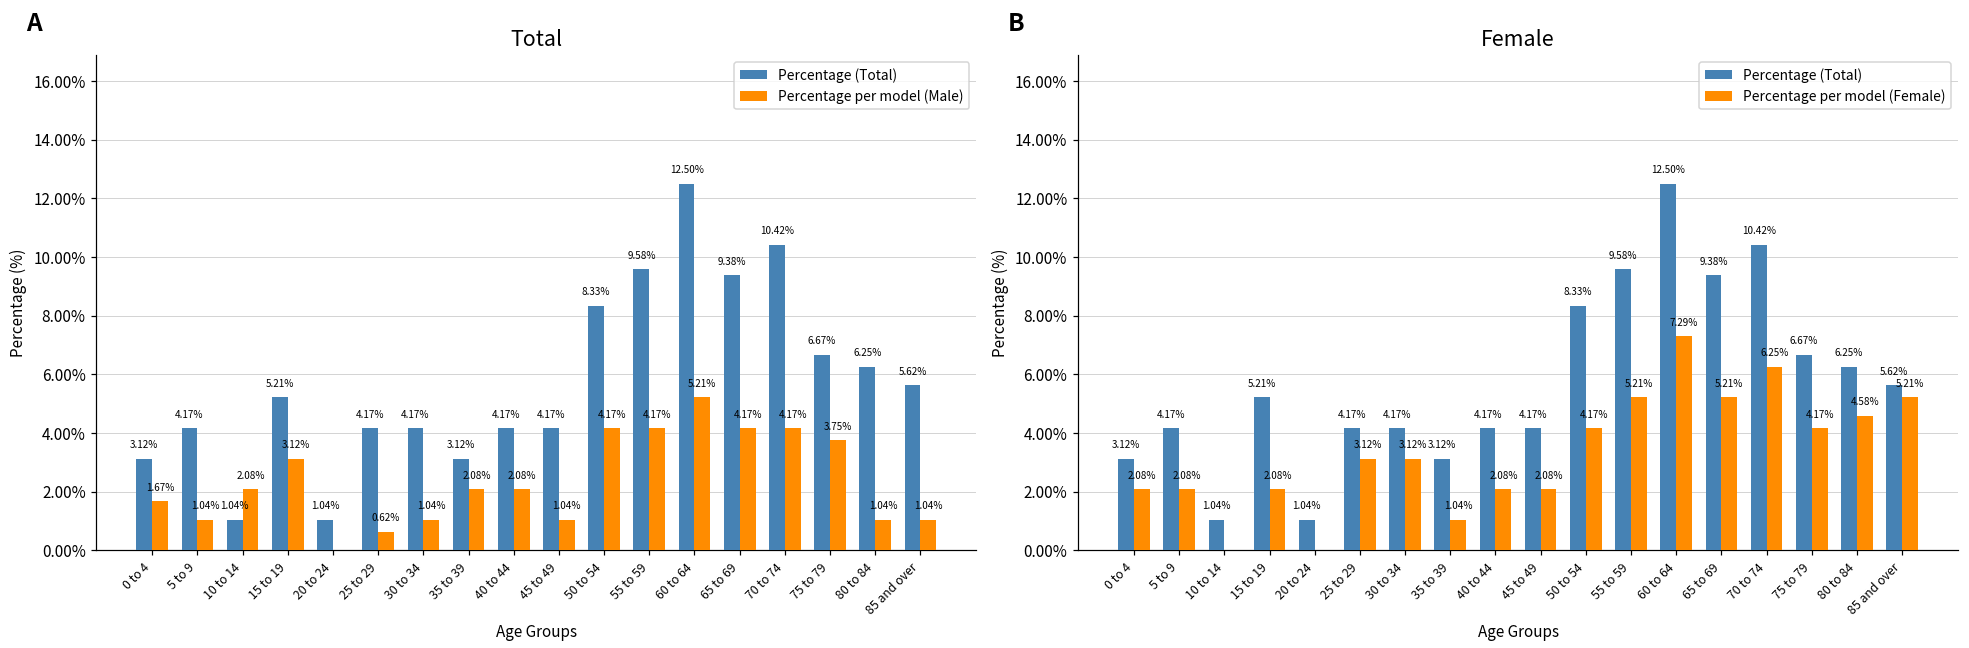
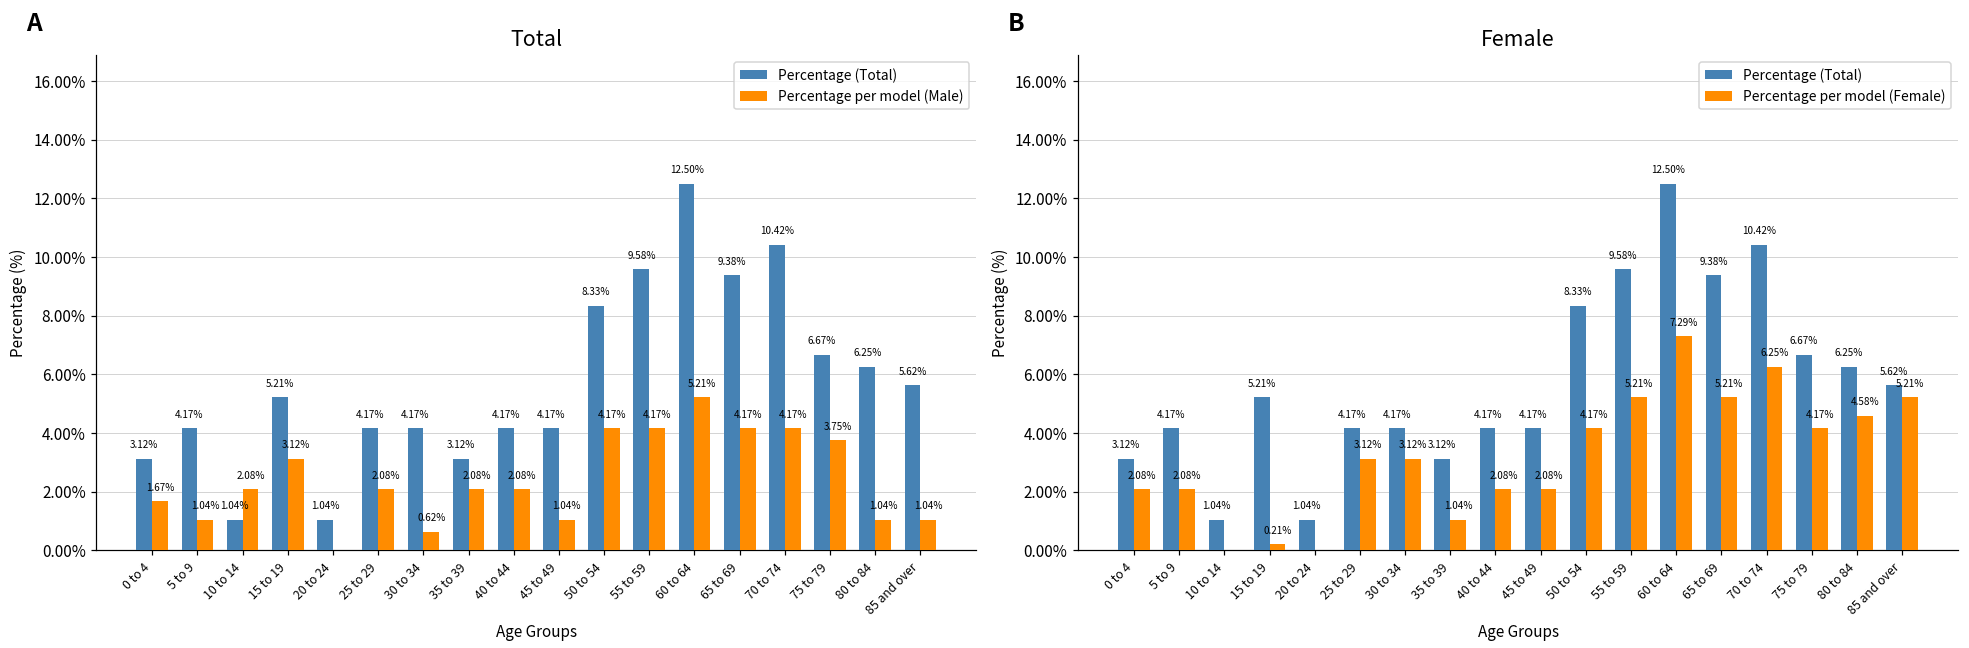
  {
    "Total": {
      "Percentage (Total)": {
        "0 to 4": "3.12%",
        "5 to 9": "4.17%",
        "10 to 14": "1.04%",
        "15 to 19": "5.21%",
        "20 to 24": "1.04%",
        "25 to 29": "4.17%",
        "30 to 34": "4.17%",
        "35 to 39": "3.12%",
        "40 to 44": "4.17%",
        "45 to 49": "4.17%",
        "50 to 54": "8.33%",
        "55 to 59": "9.58%",
        "60 to 64": "12.50%",
        "65 to 69": "9.38%",
        "70 to 74": "10.42%",
        "75 to 79": "6.67%",
        "80 to 84": "6.25%",
        "85 and over": "5.62%"
      },
      "Percentage per model (Male)": {
        "0 to 4": "1.67%",
        "5 to 9": "1.04%",
        "10 to 14": "2.08%",
        "15 to 19": "3.12%",
-       "25 to 29": "0.62%",
-       "30 to 34": "1.04%",
+       "25 to 29": "2.08%",
+       "30 to 34": "0.62%",
        "35 to 39": "2.08%",
        "40 to 44": "2.08%",
        "45 to 49": "1.04%",
        "50 to 54": "4.17%",
        "55 to 59": "4.17%",
        "60 to 64": "5.21%",
        "65 to 69": "4.17%",
        "70 to 74": "4.17%",
        "75 to 79": "3.75%",
        "80 to 84": "1.04%",
        "85 and over": "1.04%"
      }
    },
    "Female": {
      "Percentage (Total)": {
        "0 to 4": "3.12%",
        "5 to 9": "4.17%",
        "10 to 14": "1.04%",
        "15 to 19": "5.21%",
        "20 to 24": "1.04%",
        "25 to 29": "4.17%",
        "30 to 34": "4.17%",
        "35 to 39": "3.12%",
        "40 to 44": "4.17%",
        "45 to 49": "4.17%",
        "50 to 54": "8.33%",
        "55 to 59": "9.58%",
        "60 to 64": "12.50%",
        "65 to 69": "9.38%",
        "70 to 74": "10.42%",
        "75 to 79": "6.67%",
        "80 to 84": "6.25%",
        "85 and over": "5.62%"
      },
      "Percentage per model (Female)": {
        "0 to 4": "2.08%",
        "5 to 9": "2.08%",
-       "15 to 19": "2.08%",
+       "15 to 19": "0.21%",
        "25 to 29": "3.12%",
        "30 to 34": "3.12%",
        "35 to 39": "1.04%",
        "40 to 44": "2.08%",
        "45 to 49": "2.08%",
        "50 to 54": "4.17%",
        "55 to 59": "5.21%",
        "60 to 64": "7.29%",
        "65 to 69": "5.21%",
        "70 to 74": "6.25%",
        "75 to 79": "4.17%",
        "80 to 84": "4.58%",
        "85 and over": "5.21%"
      }
    }
  }
